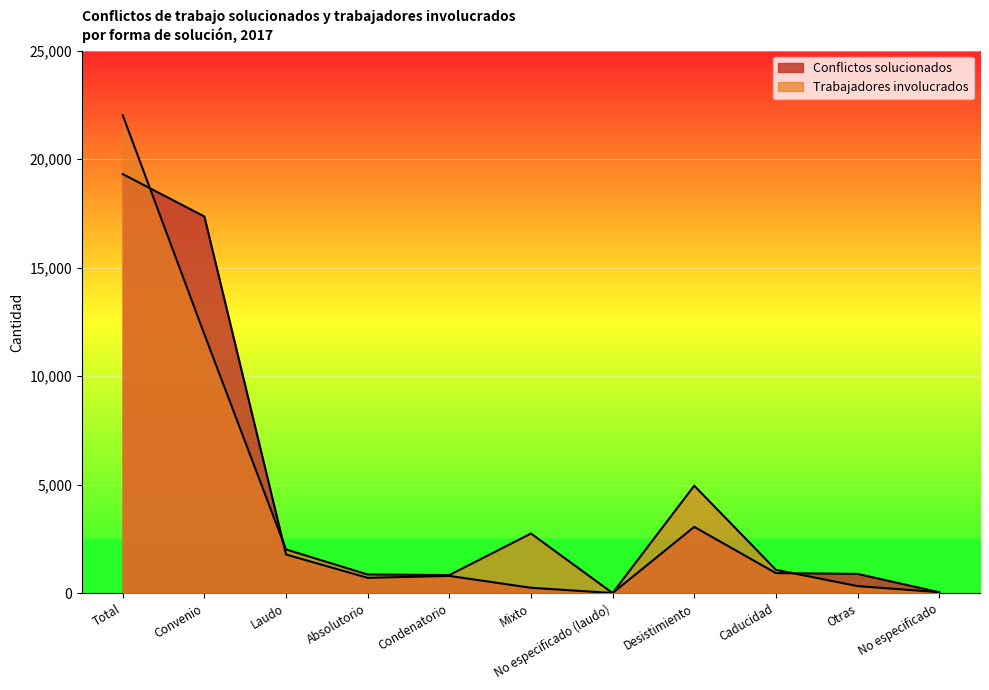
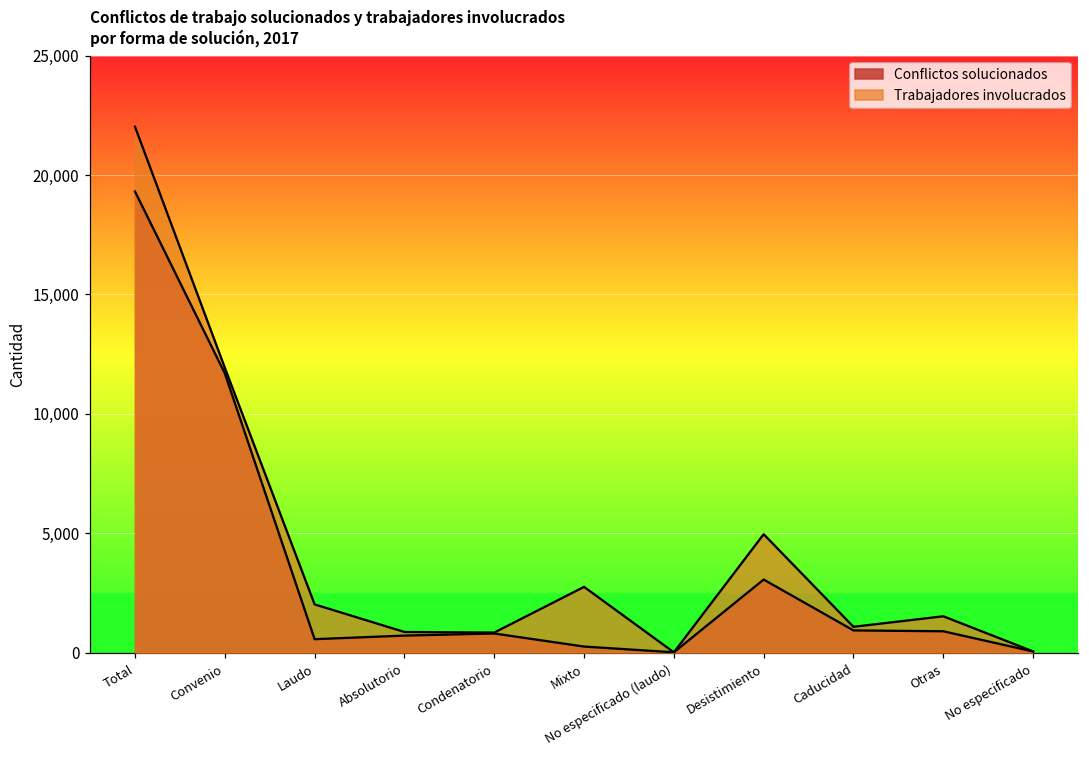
  {
    "Conflictos solucionados": {
      "Total": "19,300",
-     "Convenio": "17,400",
-     "Laudo": "1,800",
+     "Convenio": "11,700",
+     "Laudo": "600",
      "Absolutorio": "700",
      "Mixto": "300",
      "Desistimiento": "3,100",
      "Caducidad": "900",
      "Otras": "900"
    },
    "Trabajadores involucrados": {
      "Total": "22,000",
      "Convenio": "11,900",
      "Laudo": "2,000",
      "Absolutorio": "900",
      "Mixto": "2,800",
      "Desistimiento": "5,000",
      "Caducidad": "1,100",
-     "Otras": "300"
+     "Otras": "1,500"
    }
  }
